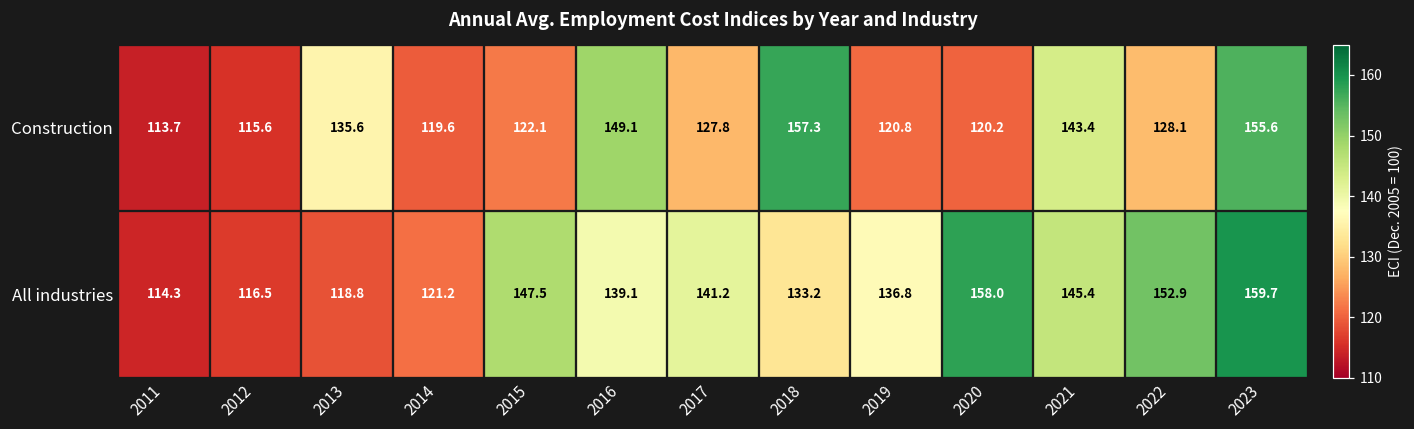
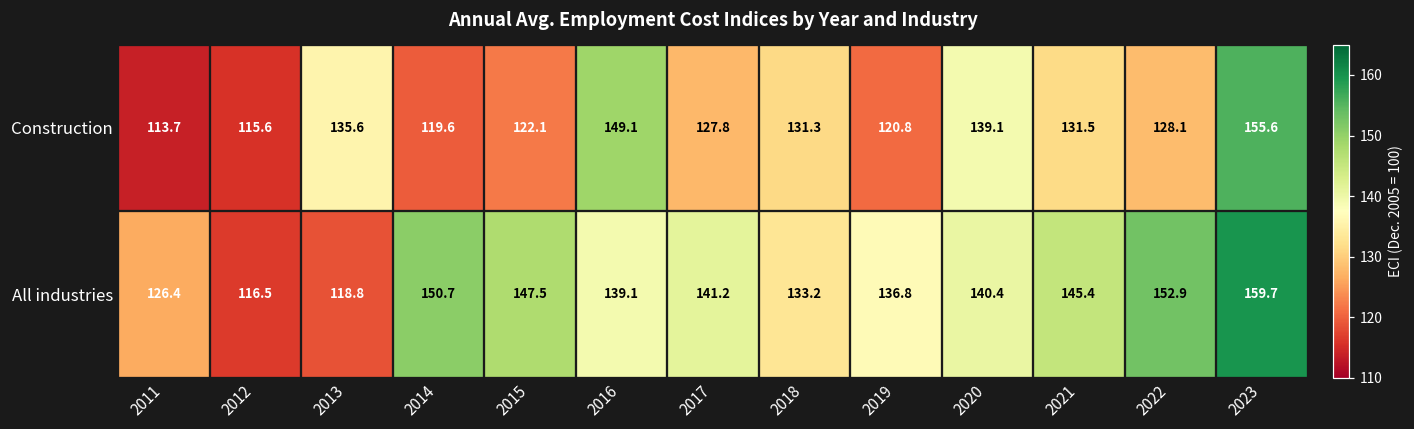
  {
    "Construction": {
      "2011": 113.7,
      "2012": 115.6,
      "2013": 135.6,
      "2014": 119.6,
      "2015": 122.1,
      "2016": 149.1,
      "2017": 127.8,
-     "2018": 157.3,
+     "2018": 131.3,
      "2019": 120.8,
-     "2020": 120.2,
-     "2021": 143.4,
+     "2020": 139.1,
+     "2021": 131.5,
      "2022": 128.1,
      "2023": 155.6
    },
    "All industries": {
-     "2011": 114.3,
+     "2011": 126.4,
      "2012": 116.5,
      "2013": 118.8,
-     "2014": 121.2,
+     "2014": 150.7,
      "2015": 147.5,
      "2016": 139.1,
      "2017": 141.2,
      "2018": 133.2,
      "2019": 136.8,
-     "2020": 158.0,
+     "2020": 140.4,
      "2021": 145.4,
      "2022": 152.9,
      "2023": 159.7
    }
  }
